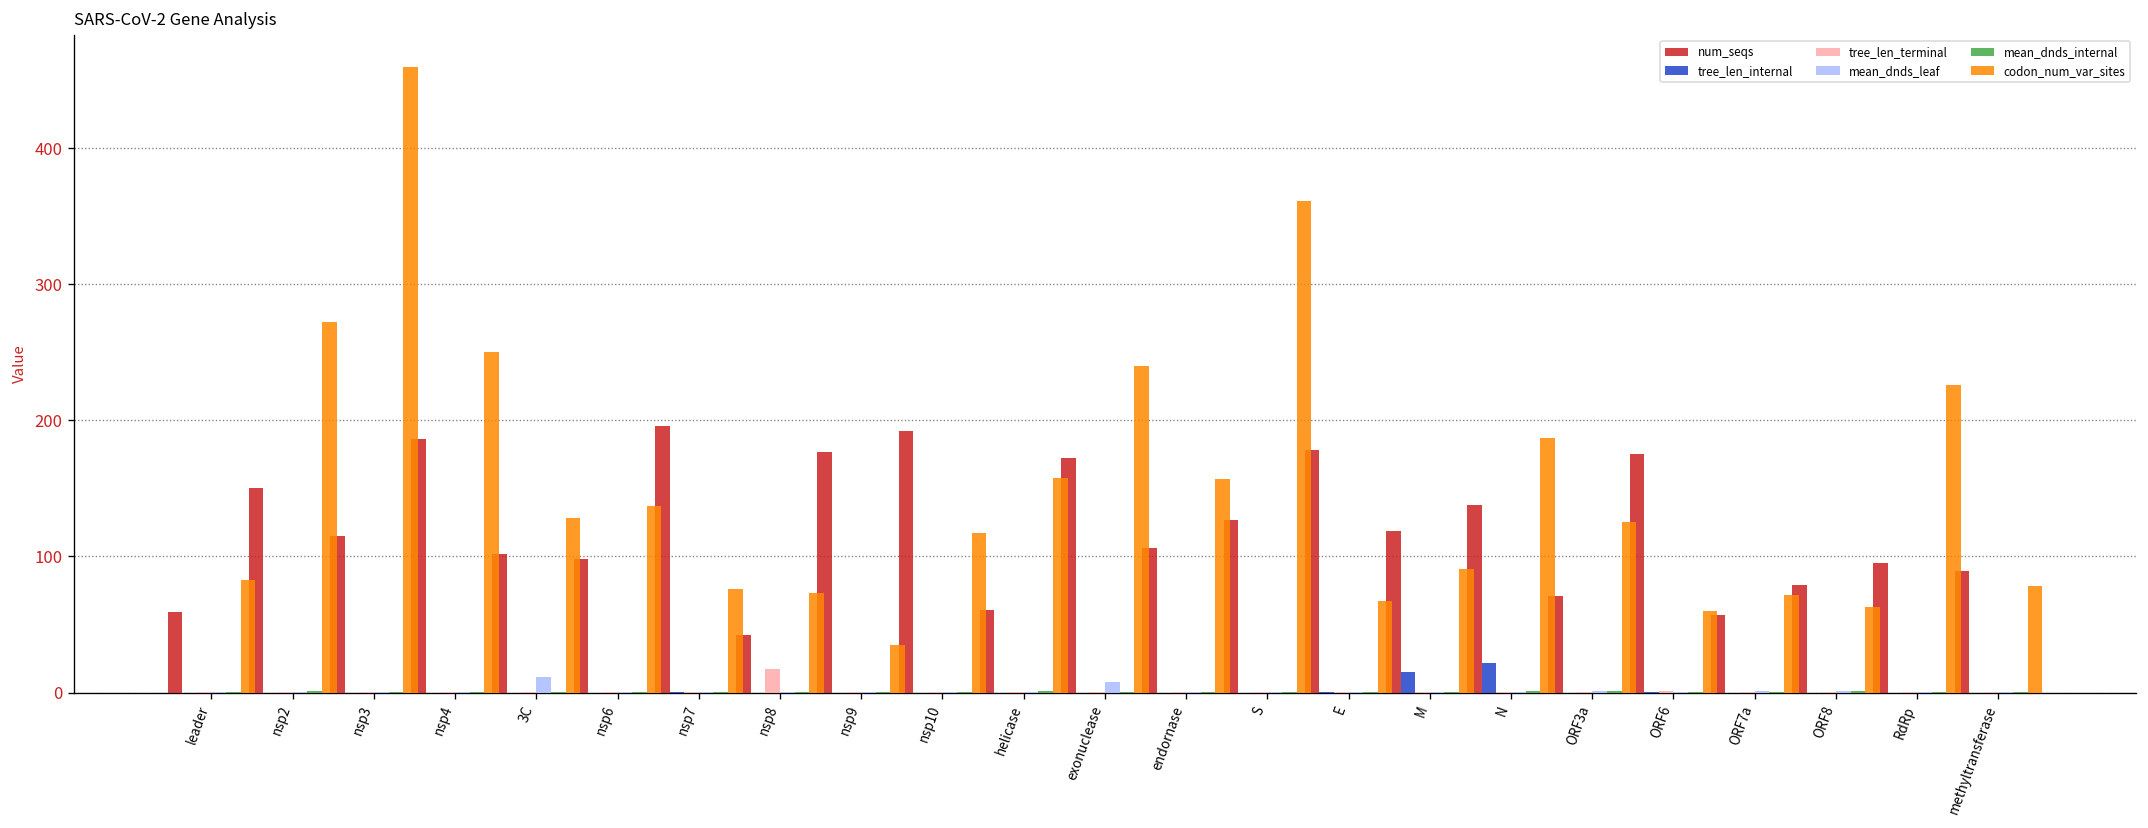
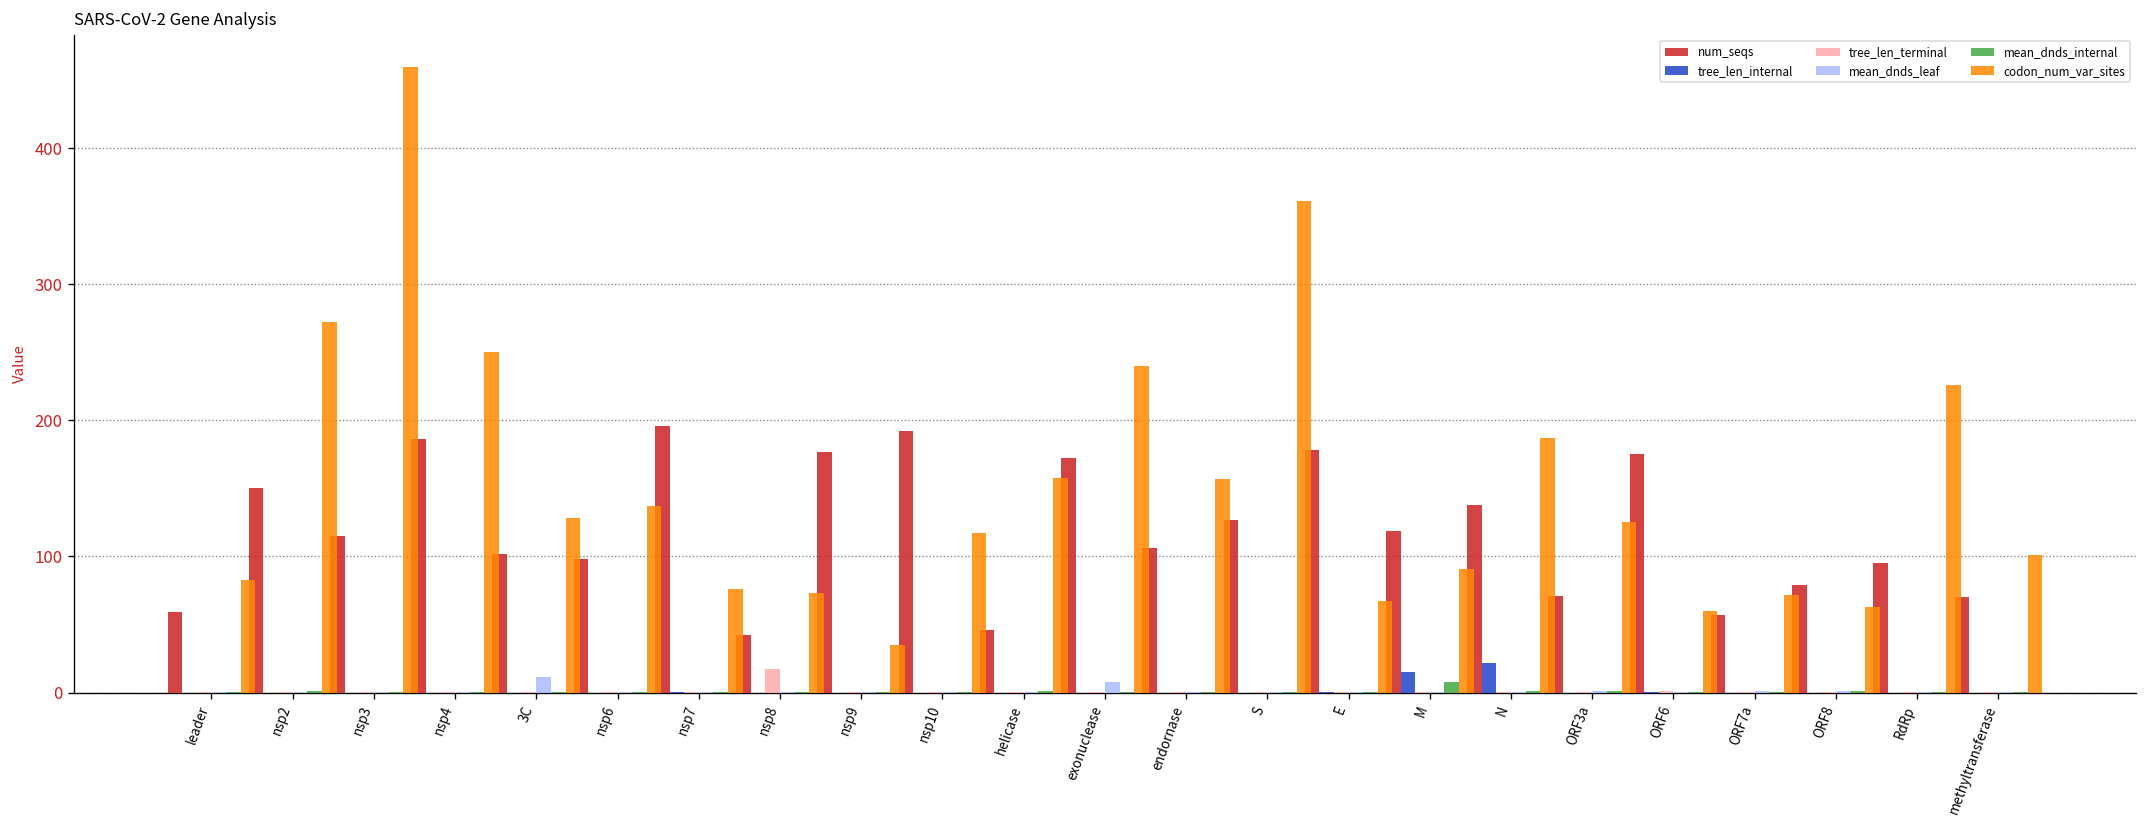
  {
    "num_seqs": {
      "leader": 59,
      "nsp2": 150,
      "nsp3": 115,
      "nsp4": 186,
      "3C": 102,
      "nsp6": 98,
      "nsp7": 196,
      "nsp8": 42,
      "nsp9": 177,
      "nsp10": 192,
-     "helicase": 61,
+     "helicase": 46,
      "exonuclease": 172,
      "endornase": 106,
      "S": 127,
      "E": 178,
      "M": 119,
      "N": 138,
      "ORF3a": 71,
      "ORF6": 175,
      "ORF7a": 57,
      "ORF8": 79,
      "RdRp": 95,
-     "methyltransferase": 89
+     "methyltransferase": 70
    },
    "tree_len_internal": {
      "M": 15,
      "N": 21
    },
    "tree_len_terminal": {
      "nsp8": 17
    },
    "mean_dnds_leaf": {
      "3C": 11,
      "exonuclease": 8
    },
    "mean_dnds_internal": {
-     "M": 0
+     "M": 8
    },
    "codon_num_var_sites": {
      "leader": 83,
      "nsp2": 272,
      "nsp3": 460,
      "nsp4": 250,
      "3C": 128,
      "nsp6": 137,
      "nsp7": 76,
      "nsp8": 73,
      "nsp9": 35,
      "nsp10": 117,
      "helicase": 158,
      "exonuclease": 240,
      "endornase": 157,
      "S": 361,
      "E": 67,
      "M": 91,
      "N": 187,
      "ORF3a": 125,
      "ORF6": 60,
      "ORF7a": 72,
      "ORF8": 63,
      "RdRp": 226,
-     "methyltransferase": 78
+     "methyltransferase": 101
    }
  }
